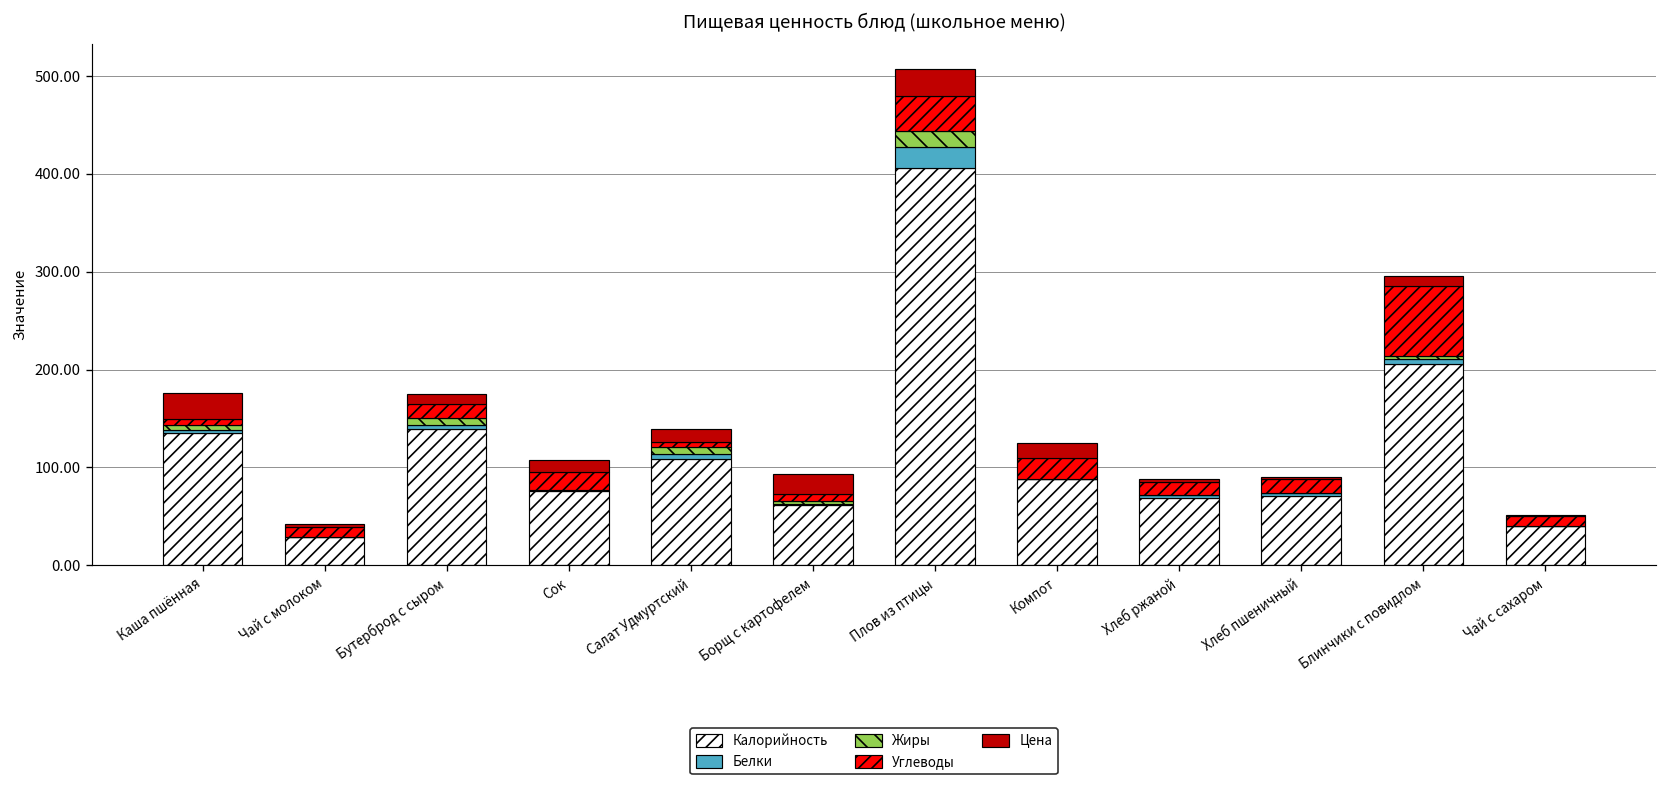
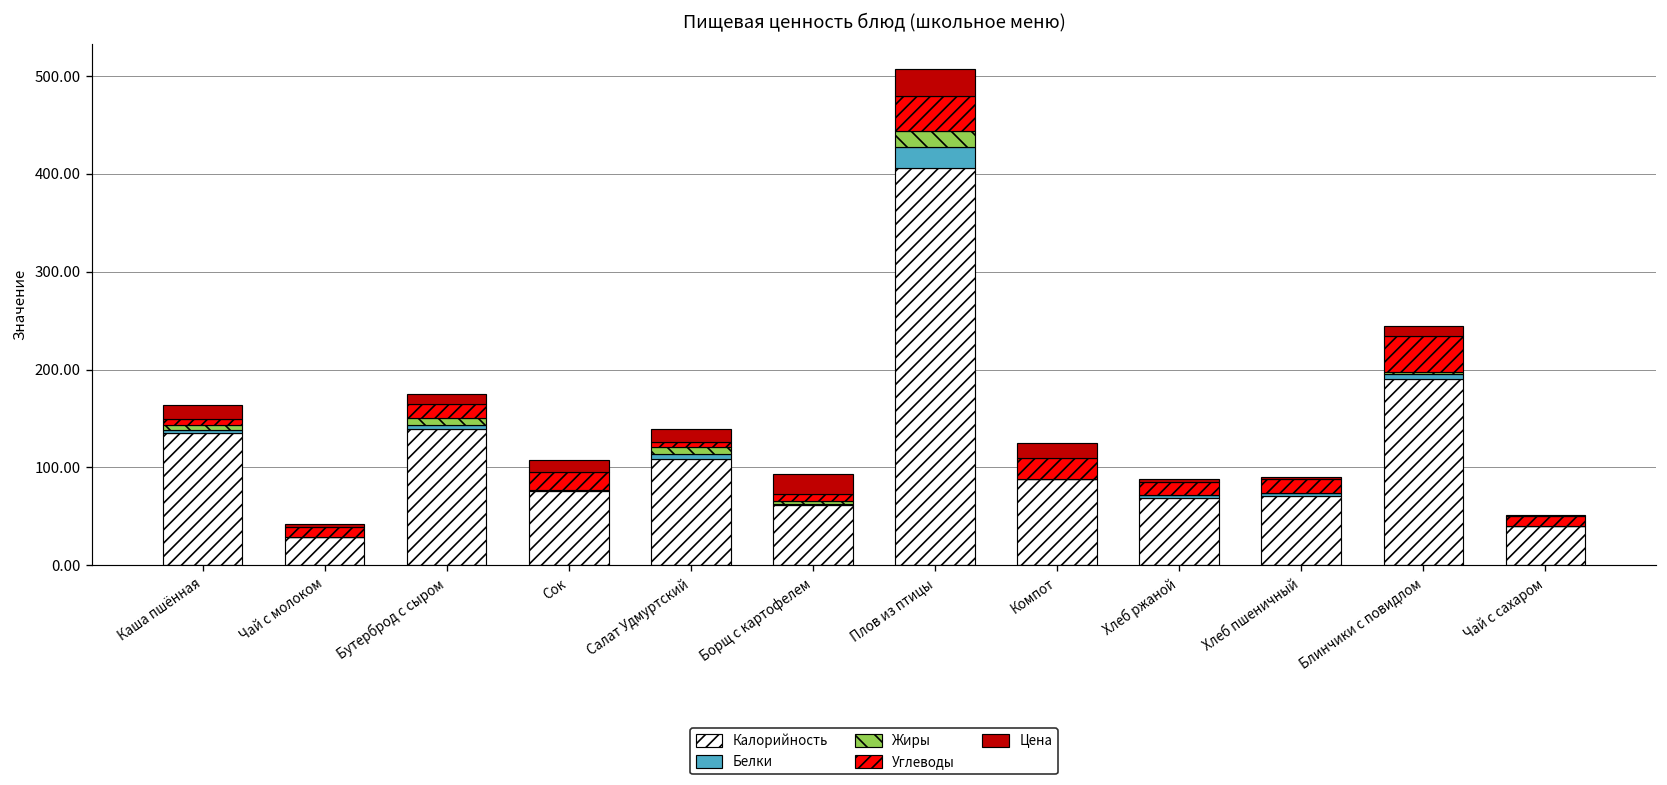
  {
    "Калорийность": {
      "Каша пшённая": 130,
      "Чай с молоком": 30,
      "Бутерброд с сыром": 140,
      "Сок": 80,
      "Салат Удмуртский": 110,
      "Борщ с картофелем": 60,
      "Плов из птицы": 410,
      "Компот": 90,
      "Хлеб ржаной": 70,
      "Хлеб пшеничный": 70,
-     "Блинчики с повидлом": 210,
+     "Блинчики с повидлом": 190,
      "Чай с сахаром": 40
    },
    "Белки": {
      "Каша пшённая": 0,
      "Бутерброд с сыром": 0,
      "Салат Удмуртский": 10,
      "Плов из птицы": 20,
      "Блинчики с повидлом": 10
    },
    "Жиры": {
      "Каша пшённая": 0,
      "Бутерброд с сыром": 10,
      "Салат Удмуртский": 10,
      "Плов из птицы": 20
    },
    "Углеводы": {
      "Каша пшённая": 10,
      "Чай с молоком": 10,
      "Бутерброд с сыром": 10,
      "Сок": 20,
      "Салат Удмуртский": 10,
      "Борщ с картофелем": 10,
      "Плов из птицы": 40,
      "Компот": 20,
      "Хлеб ржаной": 10,
      "Хлеб пшеничный": 10,
-     "Блинчики с повидлом": 70,
+     "Блинчики с повидлом": 40,
      "Чай с сахаром": 10
    },
    "Цена": {
-     "Каша пшённая": 30,
+     "Каша пшённая": 10,
      "Бутерброд с сыром": 10,
      "Сок": 10,
      "Салат Удмуртский": 10,
      "Борщ с картофелем": 20,
      "Плов из птицы": 30,
      "Компот": 20,
      "Блинчики с повидлом": 10
    }
  }
